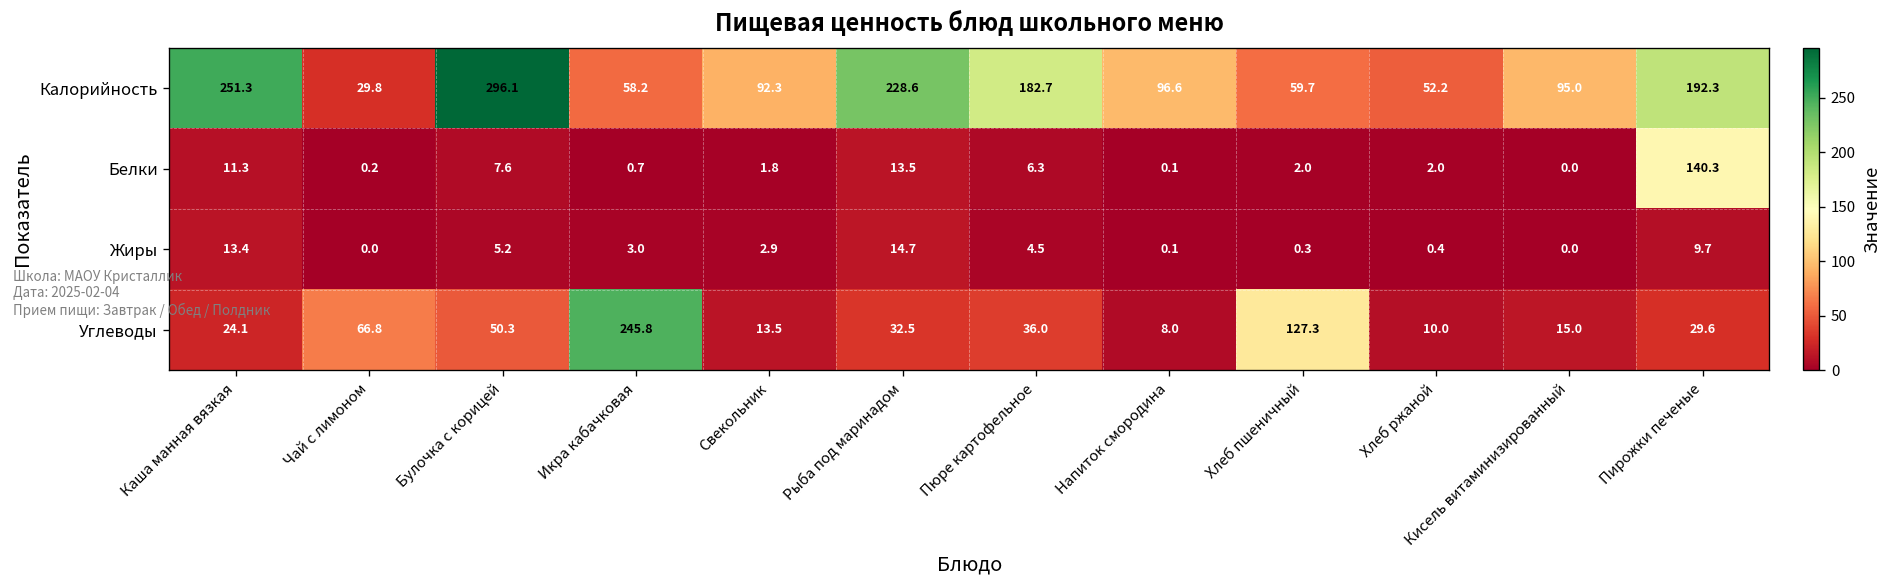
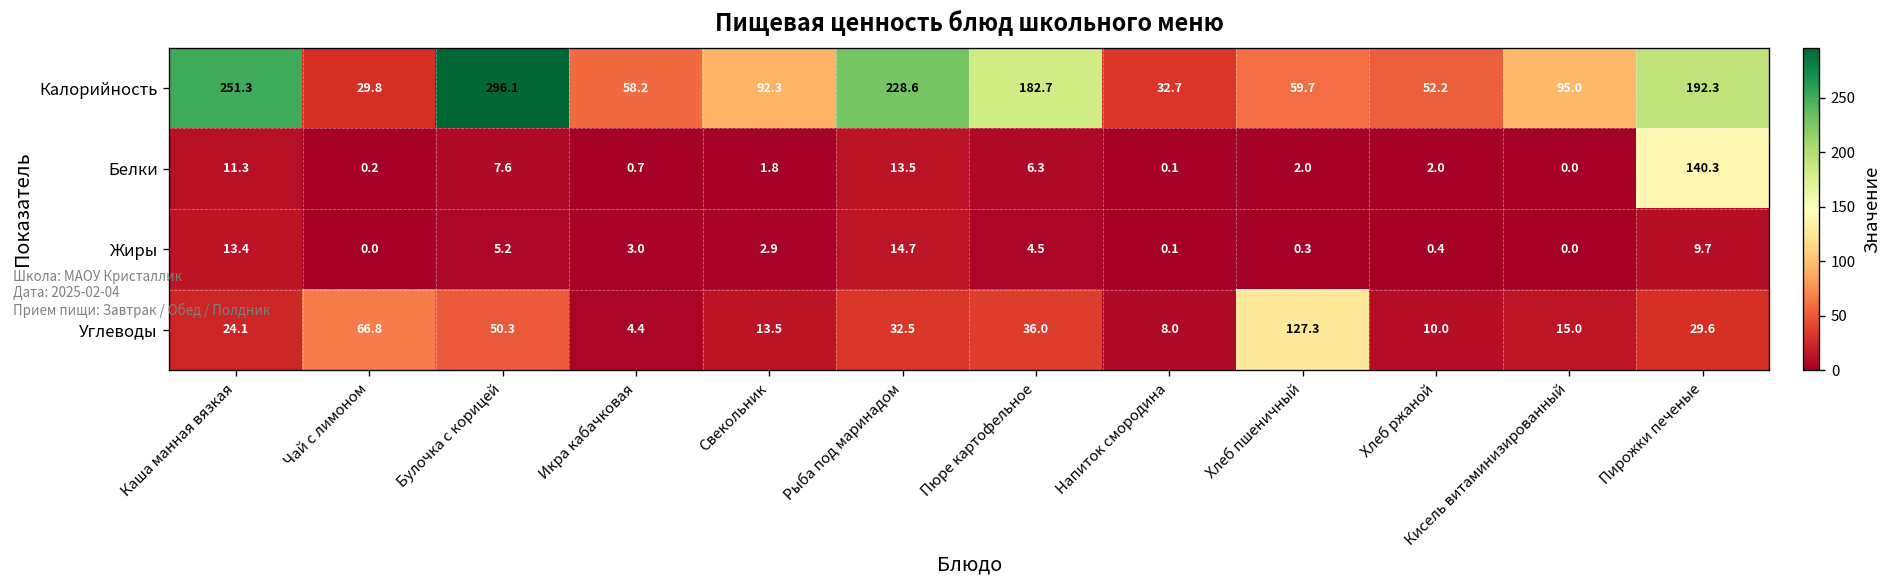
  {
    "Калорийность": {
      "Каша манная вязкая": 251.3,
      "Чай с лимоном": 29.8,
      "Булочка с корицей": 296.1,
      "Икра кабачковая": 58.2,
      "Свекольник": 92.3,
      "Рыба под маринадом": 228.6,
      "Пюре картофельное": 182.7,
-     "Напиток смородина": 96.6,
+     "Напиток смородина": 32.7,
      "Хлеб пшеничный": 59.7,
      "Хлеб ржаной": 52.2,
      "Кисель витаминизированный": 95.0,
      "Пирожки печеные": 192.3
    },
    "Белки": {
      "Каша манная вязкая": 11.3,
      "Чай с лимоном": 0.2,
      "Булочка с корицей": 7.6,
      "Икра кабачковая": 0.7,
      "Свекольник": 1.8,
      "Рыба под маринадом": 13.5,
      "Пюре картофельное": 6.3,
      "Напиток смородина": 0.1,
      "Хлеб пшеничный": 2.0,
      "Хлеб ржаной": 2.0,
      "Кисель витаминизированный": 0.0,
      "Пирожки печеные": 140.3
    },
    "Жиры": {
      "Каша манная вязкая": 13.4,
      "Чай с лимоном": 0.0,
      "Булочка с корицей": 5.2,
      "Икра кабачковая": 3.0,
      "Свекольник": 2.9,
      "Рыба под маринадом": 14.7,
      "Пюре картофельное": 4.5,
      "Напиток смородина": 0.1,
      "Хлеб пшеничный": 0.3,
      "Хлеб ржаной": 0.4,
      "Кисель витаминизированный": 0.0,
      "Пирожки печеные": 9.7
    },
    "Углеводы": {
      "Каша манная вязкая": 24.1,
      "Чай с лимоном": 66.8,
      "Булочка с корицей": 50.3,
-     "Икра кабачковая": 245.8,
+     "Икра кабачковая": 4.4,
      "Свекольник": 13.5,
      "Рыба под маринадом": 32.5,
      "Пюре картофельное": 36.0,
      "Напиток смородина": 8.0,
      "Хлеб пшеничный": 127.3,
      "Хлеб ржаной": 10.0,
      "Кисель витаминизированный": 15.0,
      "Пирожки печеные": 29.6
    }
  }
